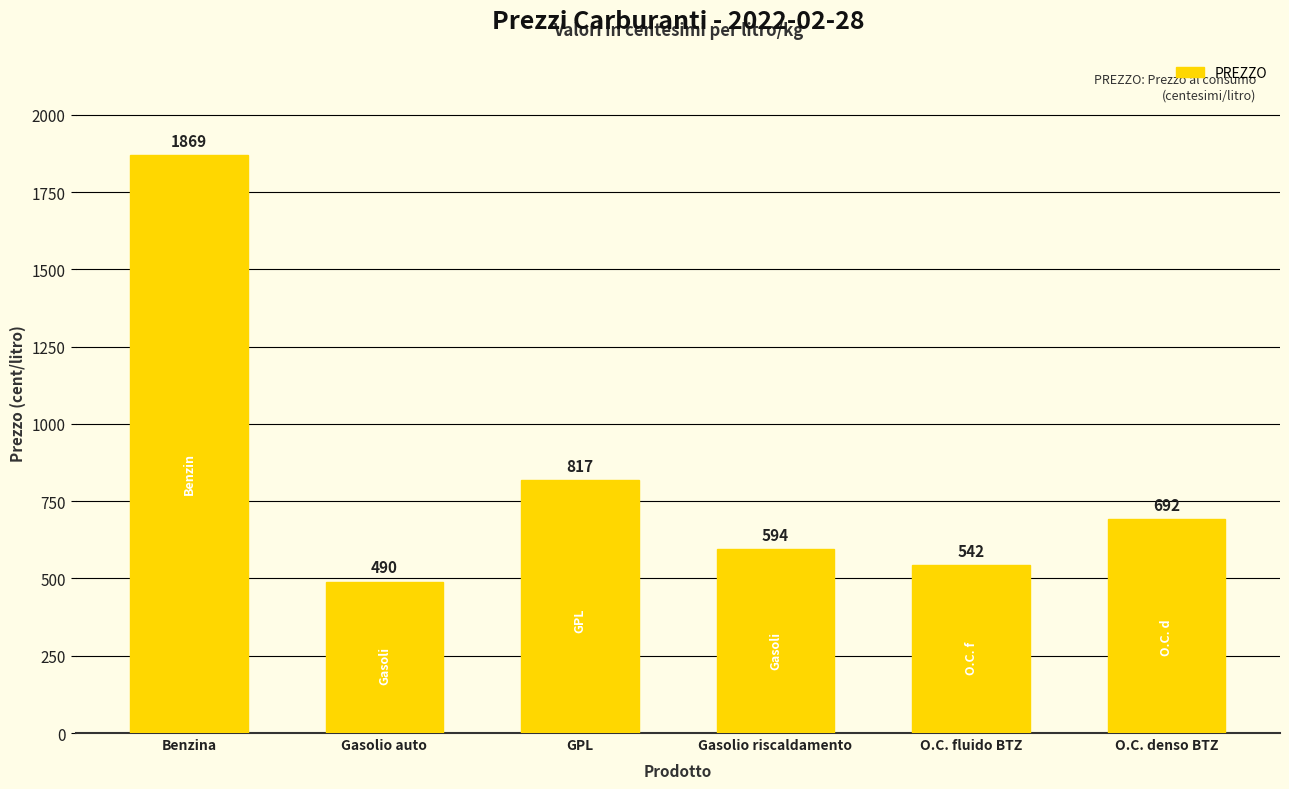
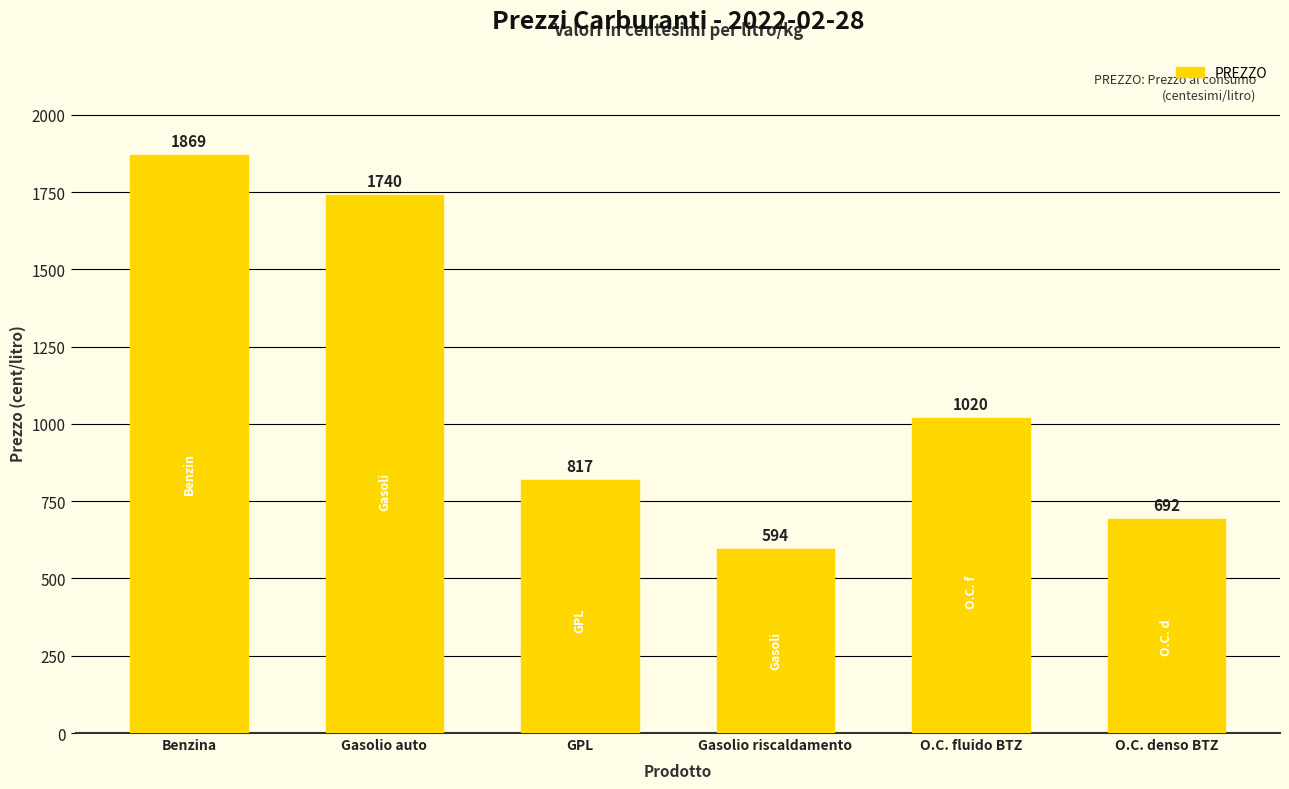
  {
    "Benzina": 1869,
-   "Gasolio auto": 490,
+   "Gasolio auto": 1740,
    "GPL": 817,
    "Gasolio riscaldamento": 594,
-   "O.C. fluido BTZ": 542,
+   "O.C. fluido BTZ": 1020,
    "O.C. denso BTZ": 692
  }
